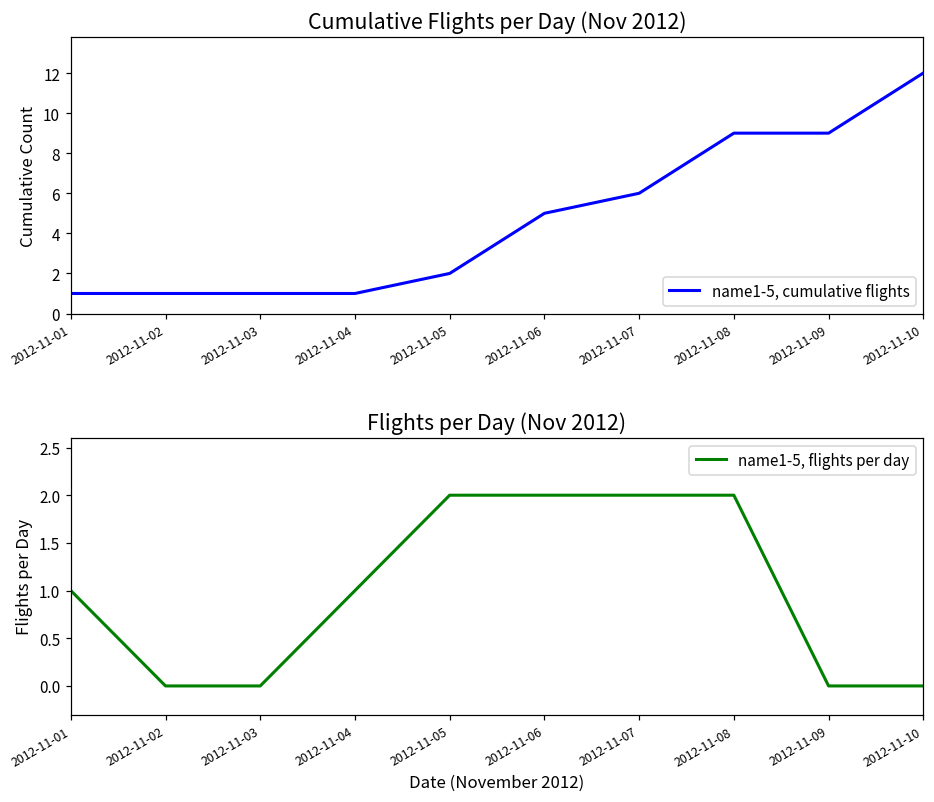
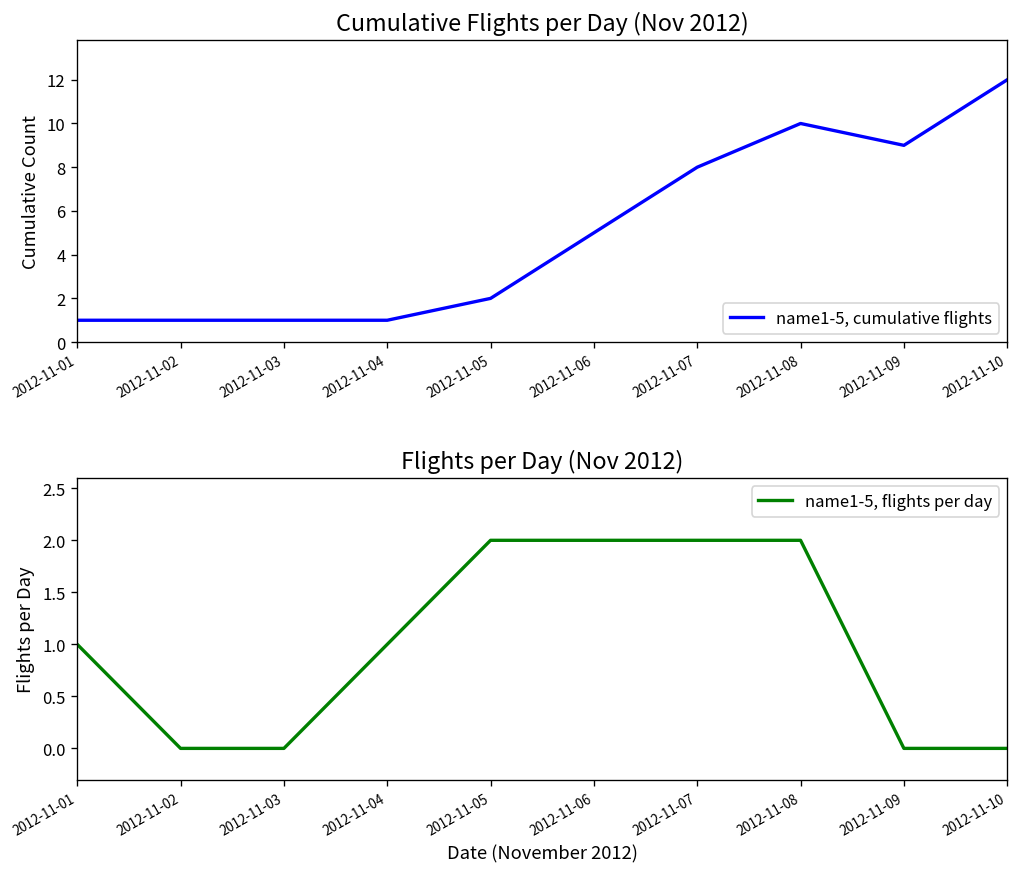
  {
    "Cumulative Flights per Day (Nov 2012)": {
      "2012-11-01": 1,
      "2012-11-02": 1,
      "2012-11-03": 1,
      "2012-11-04": 1,
      "2012-11-05": 2,
      "2012-11-06": 5,
-     "2012-11-07": 6,
-     "2012-11-08": 9,
+     "2012-11-07": 8,
+     "2012-11-08": 10,
      "2012-11-09": 9,
      "2012-11-10": 12
    },
    "Flights per Day (Nov 2012)": {
      "2012-11-01": 1.0,
      "2012-11-02": 0.0,
      "2012-11-03": 0.0,
      "2012-11-04": 1.0,
      "2012-11-05": 2.0,
      "2012-11-06": 2.0,
      "2012-11-07": 2.0,
      "2012-11-08": 2.0,
      "2012-11-09": 0.0,
      "2012-11-10": 0.0
    }
  }
